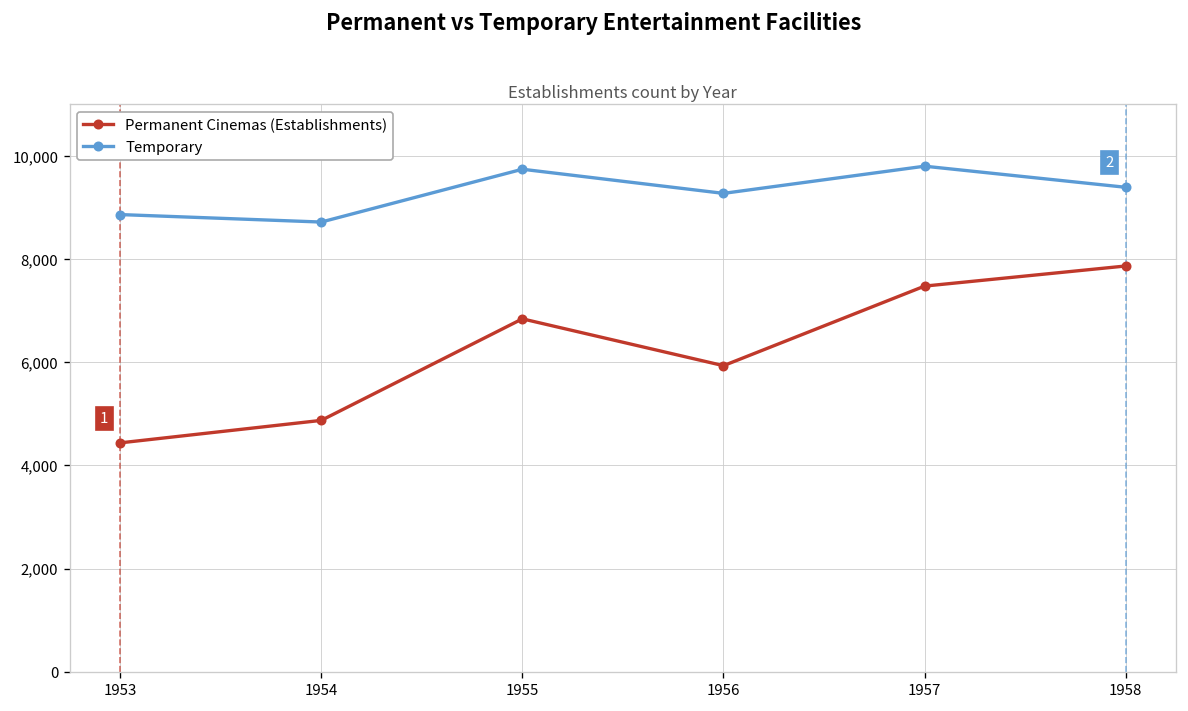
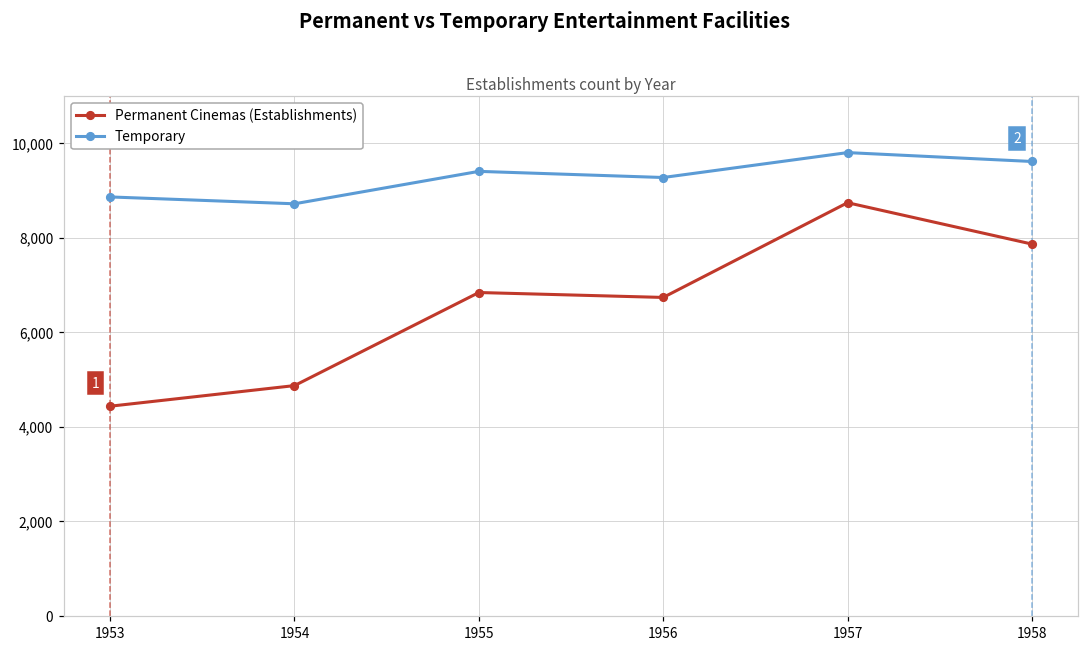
  {
    "Permanent Cinemas (Establishments)": {
      "1954": "4,900",
      "1955": "6,800",
-     "1956": "5,900",
-     "1957": "7,500",
+     "1956": "6,700",
+     "1957": "8,700",
      "1958": "7,900"
    },
    "Temporary": {
      "1953": "8,900",
      "1954": "8,700",
-     "1955": "9,700",
+     "1955": "9,400",
      "1956": "9,300",
      "1957": "9,800",
-     "1958": "9,400"
+     "1958": "9,600"
    }
  }
